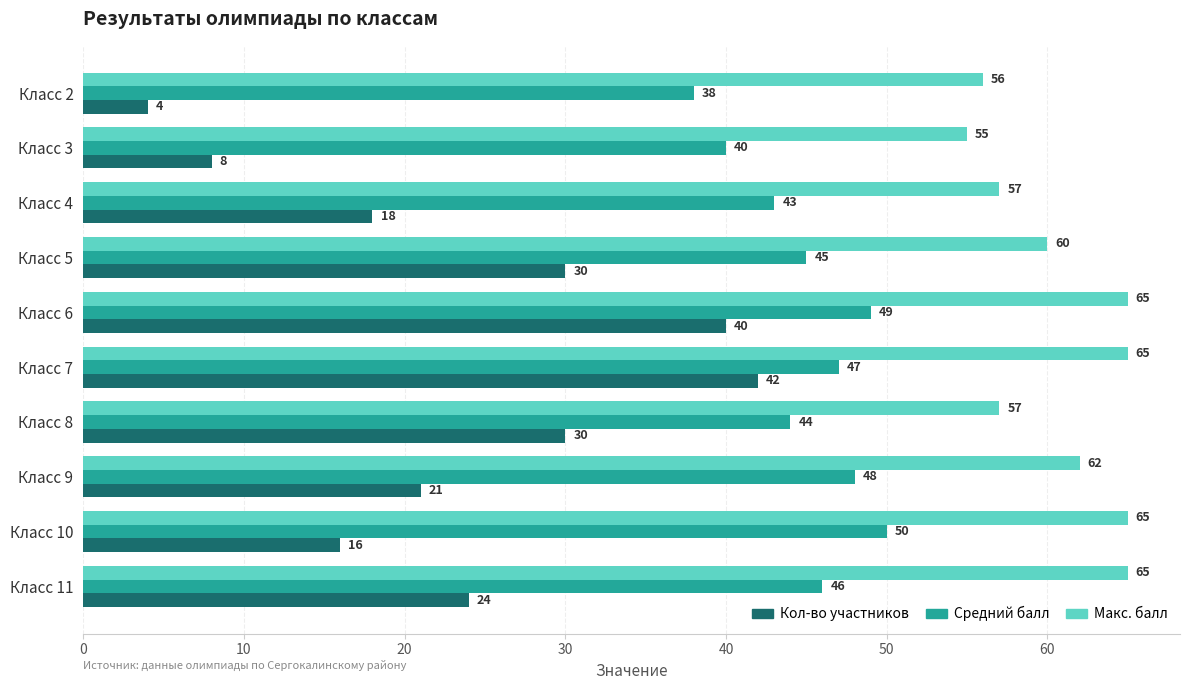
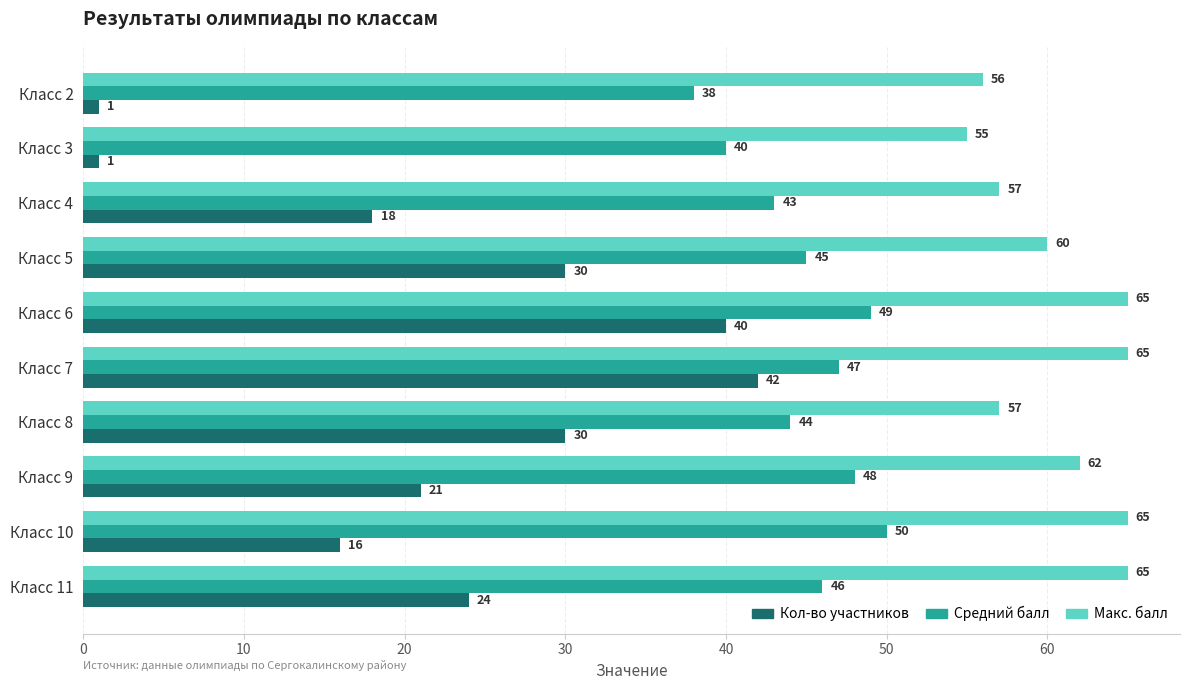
  {
    "Кол-во участников": {
-     "Класс 2": 4,
-     "Класс 3": 8,
+     "Класс 2": 1,
+     "Класс 3": 1,
      "Класс 4": 18,
      "Класс 5": 30,
      "Класс 6": 40,
      "Класс 7": 42,
      "Класс 8": 30,
      "Класс 9": 21,
      "Класс 10": 16,
      "Класс 11": 24
    },
    "Средний балл": {
      "Класс 2": 38,
      "Класс 3": 40,
      "Класс 4": 43,
      "Класс 5": 45,
      "Класс 6": 49,
      "Класс 7": 47,
      "Класс 8": 44,
      "Класс 9": 48,
      "Класс 10": 50,
      "Класс 11": 46
    },
    "Макс. балл": {
      "Класс 2": 56,
      "Класс 3": 55,
      "Класс 4": 57,
      "Класс 5": 60,
      "Класс 6": 65,
      "Класс 7": 65,
      "Класс 8": 57,
      "Класс 9": 62,
      "Класс 10": 65,
      "Класс 11": 65
    }
  }
